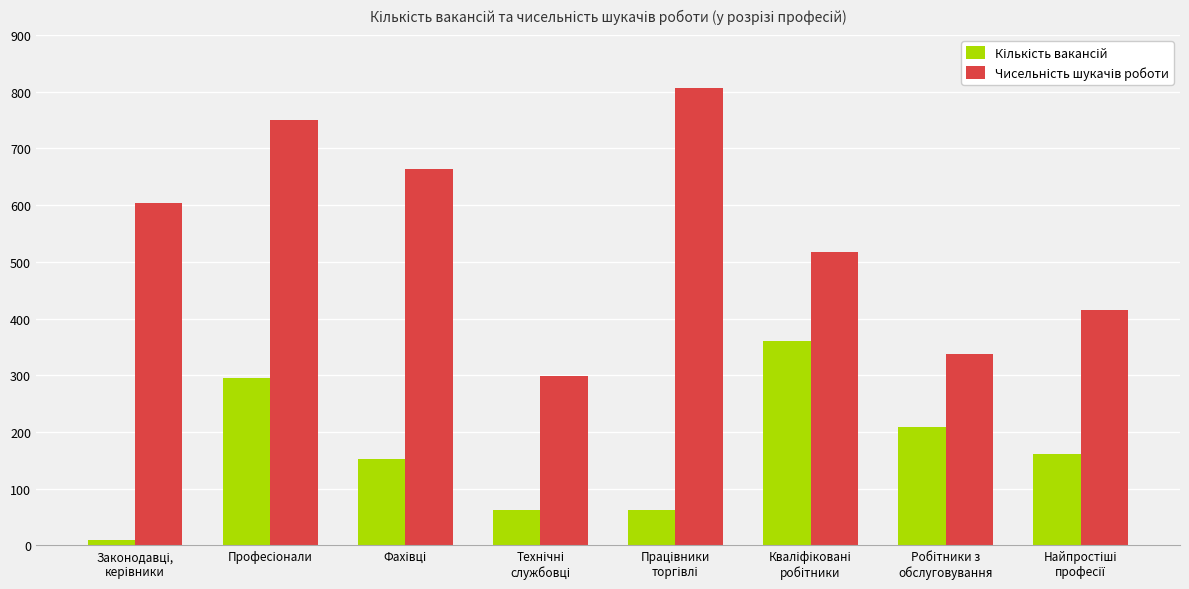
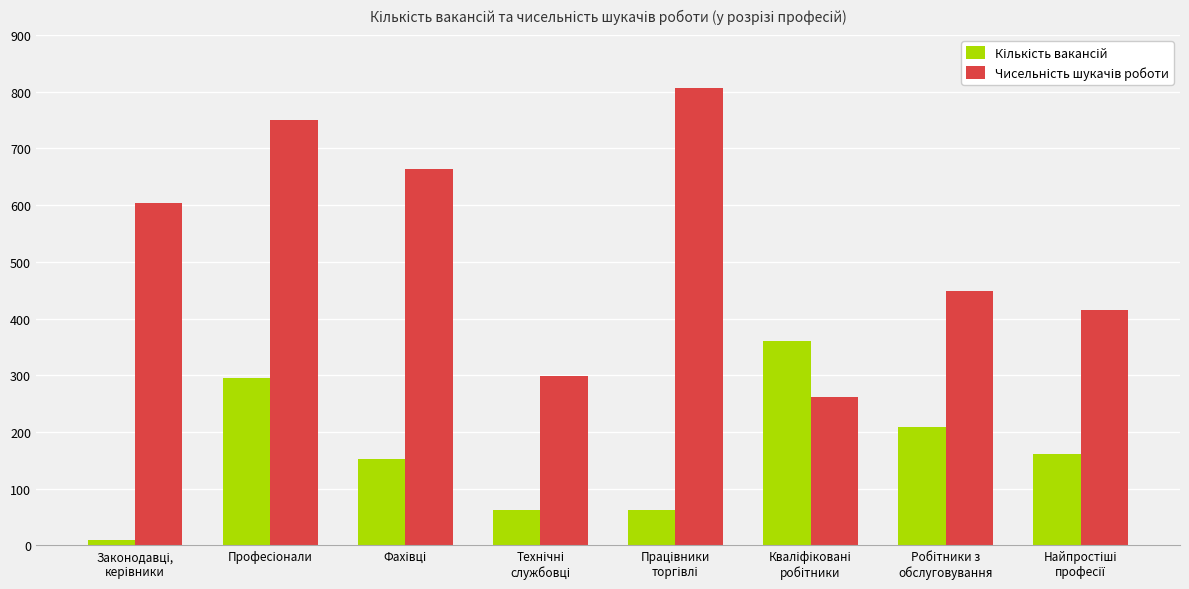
  {
    "Кількість вакансій": {
      "Законодавці, керівники": 10,
      "Професіонали": 300,
      "Фахівці": 150,
      "Технічні службовці": 60,
      "Працівники торгівлі": 60,
      "Кваліфіковані робітники": 360,
      "Робітники з обслуговування": 210,
      "Найпростіші професії": 160
    },
    "Чисельність шукачів роботи": {
      "Законодавці, керівники": 600,
      "Професіонали": 750,
      "Фахівці": 660,
      "Технічні службовці": 300,
      "Працівники торгівлі": 810,
-     "Кваліфіковані робітники": 520,
-     "Робітники з обслуговування": 340,
+     "Кваліфіковані робітники": 260,
+     "Робітники з обслуговування": 450,
      "Найпростіші професії": 420
    }
  }
